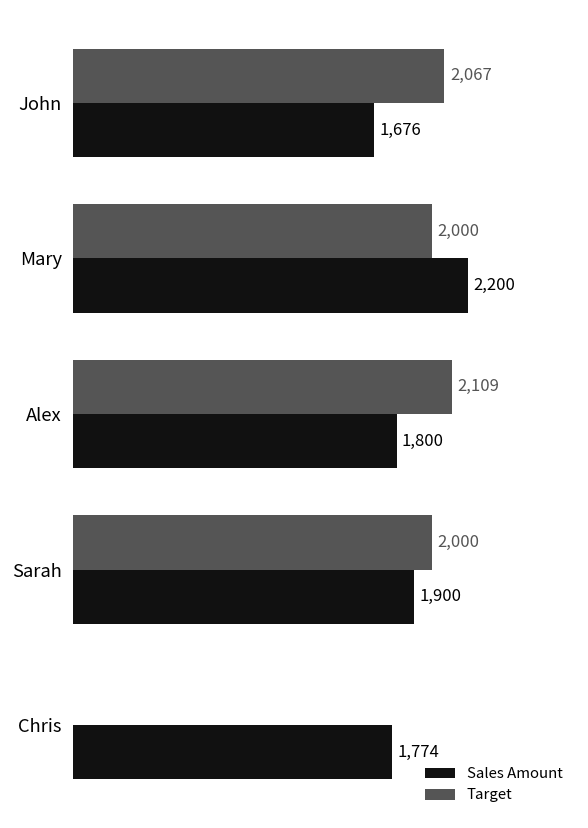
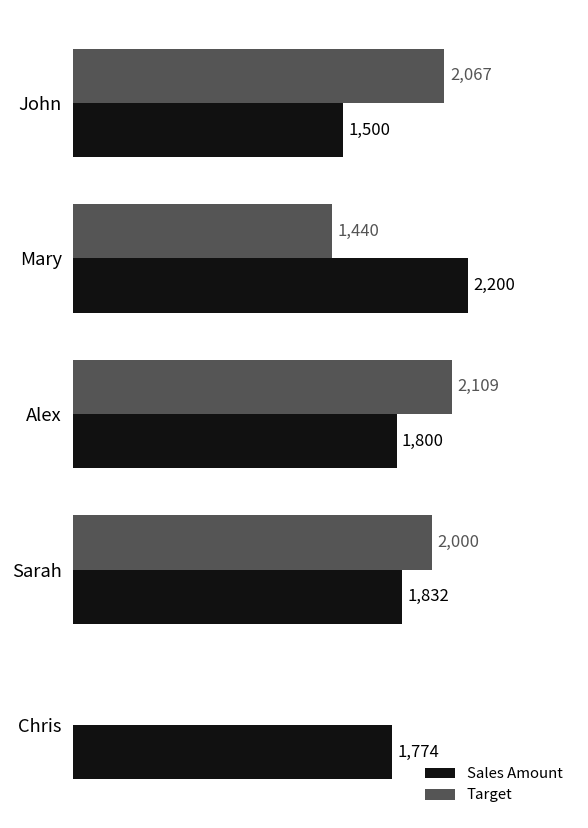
  {
    "Sales Amount": {
-     "John": "1,676",
+     "John": "1,500",
      "Mary": "2,200",
      "Alex": "1,800",
-     "Sarah": "1,900",
+     "Sarah": "1,832",
      "Chris": "1,774"
    },
    "Target": {
      "John": "2,067",
-     "Mary": "2,000",
+     "Mary": "1,440",
      "Alex": "2,109",
      "Sarah": "2,000"
    }
  }
